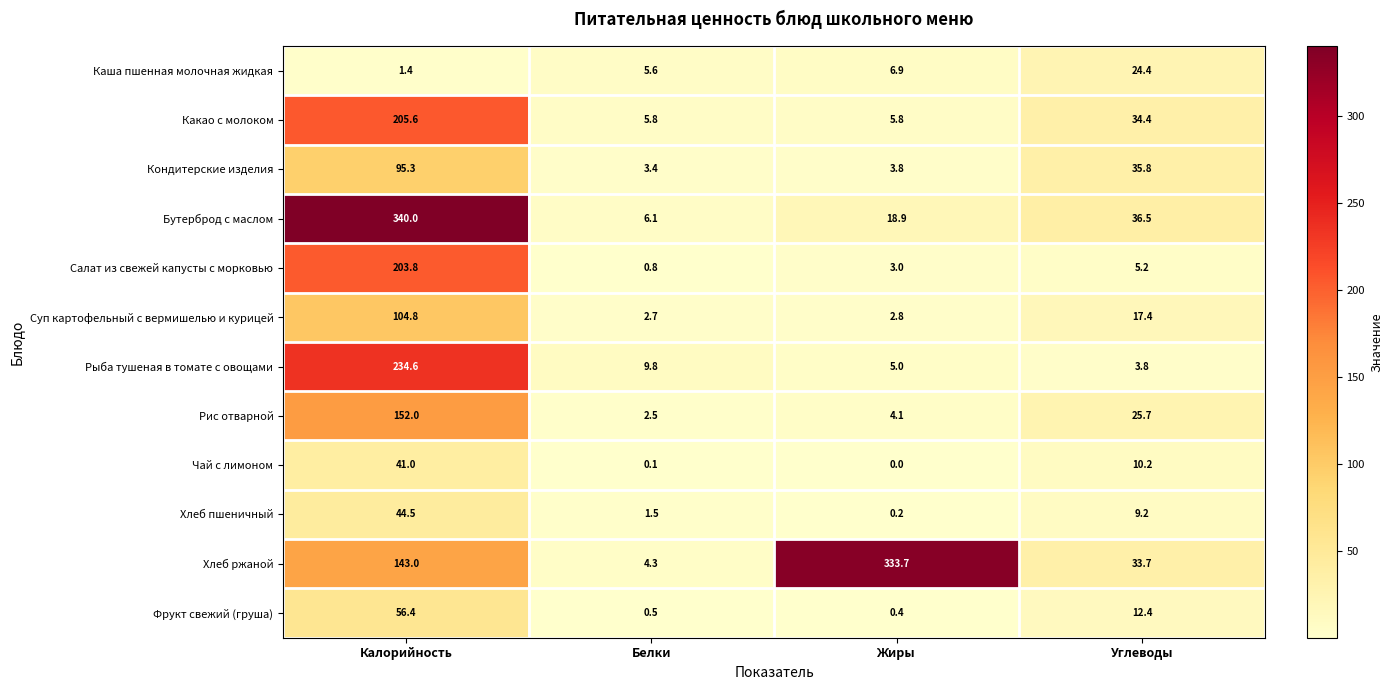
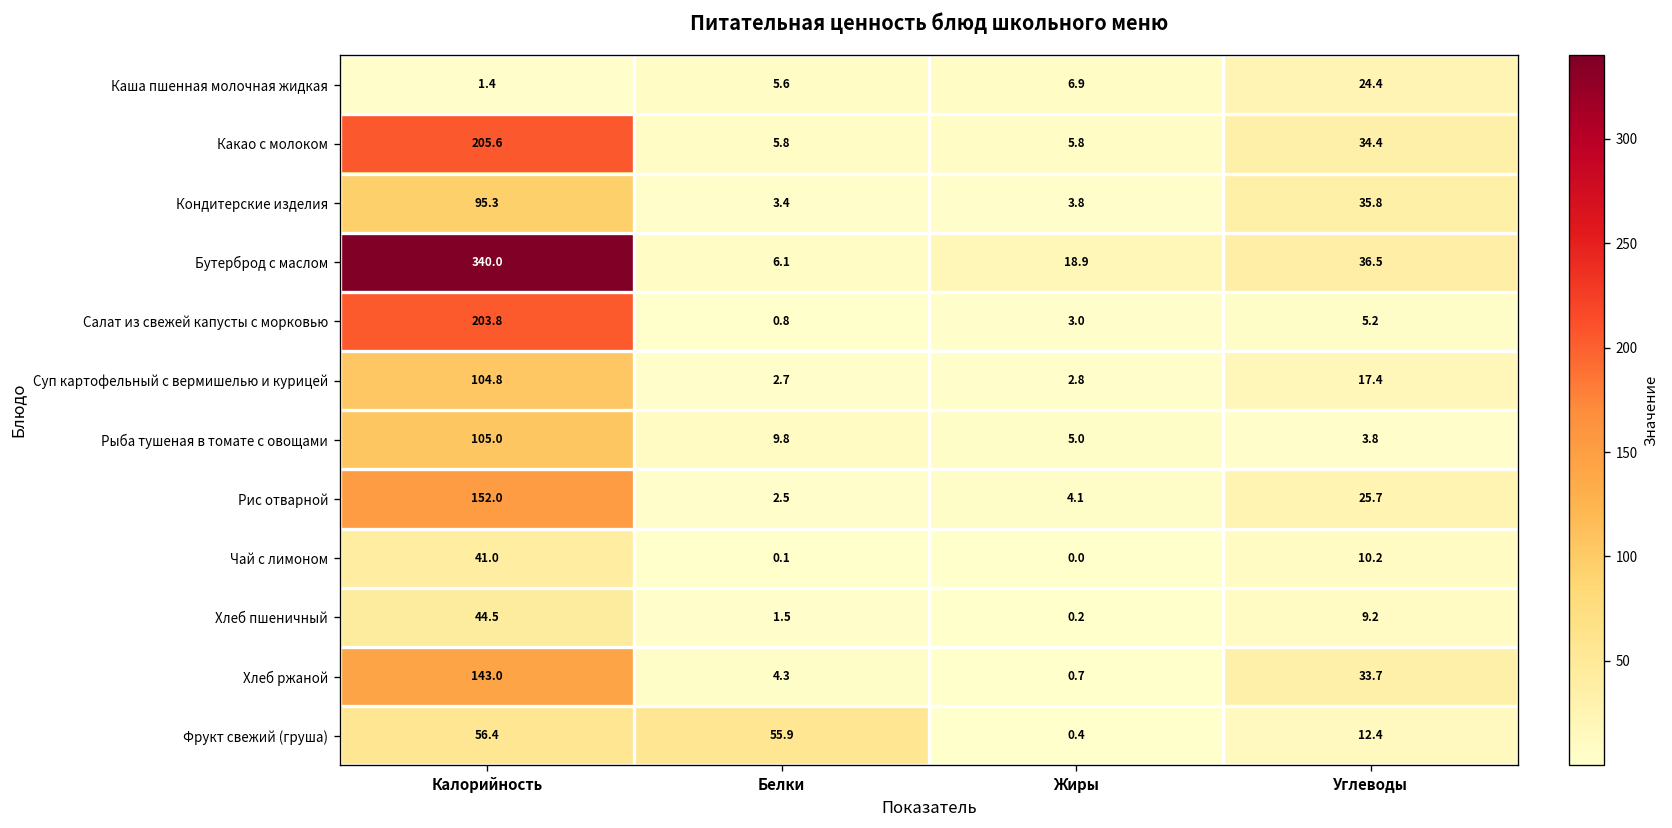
  {
    "Каша пшенная молочная жидкая": {
      "Калорийность": 1.4,
      "Белки": 5.6,
      "Жиры": 6.9,
      "Углеводы": 24.4
    },
    "Какао с молоком": {
      "Калорийность": 205.6,
      "Белки": 5.8,
      "Жиры": 5.8,
      "Углеводы": 34.4
    },
    "Кондитерские изделия": {
      "Калорийность": 95.3,
      "Белки": 3.4,
      "Жиры": 3.8,
      "Углеводы": 35.8
    },
    "Бутерброд с маслом": {
      "Калорийность": 340.0,
      "Белки": 6.1,
      "Жиры": 18.9,
      "Углеводы": 36.5
    },
    "Салат из свежей капусты с морковью": {
      "Калорийность": 203.8,
      "Белки": 0.8,
      "Жиры": 3.0,
      "Углеводы": 5.2
    },
    "Суп картофельный с вермишелью и курицей": {
      "Калорийность": 104.8,
      "Белки": 2.7,
      "Жиры": 2.8,
      "Углеводы": 17.4
    },
    "Рыба тушеная в томате с овощами": {
-     "Калорийность": 234.6,
+     "Калорийность": 105.0,
      "Белки": 9.8,
      "Жиры": 5.0,
      "Углеводы": 3.8
    },
    "Рис отварной": {
      "Калорийность": 152.0,
      "Белки": 2.5,
      "Жиры": 4.1,
      "Углеводы": 25.7
    },
    "Чай с лимоном": {
      "Калорийность": 41.0,
      "Белки": 0.1,
      "Жиры": 0.0,
      "Углеводы": 10.2
    },
    "Хлеб пшеничный": {
      "Калорийность": 44.5,
      "Белки": 1.5,
      "Жиры": 0.2,
      "Углеводы": 9.2
    },
    "Хлеб ржаной": {
      "Калорийность": 143.0,
      "Белки": 4.3,
-     "Жиры": 333.7,
+     "Жиры": 0.7,
      "Углеводы": 33.7
    },
    "Фрукт свежий (груша)": {
      "Калорийность": 56.4,
-     "Белки": 0.5,
+     "Белки": 55.9,
      "Жиры": 0.4,
      "Углеводы": 12.4
    }
  }
